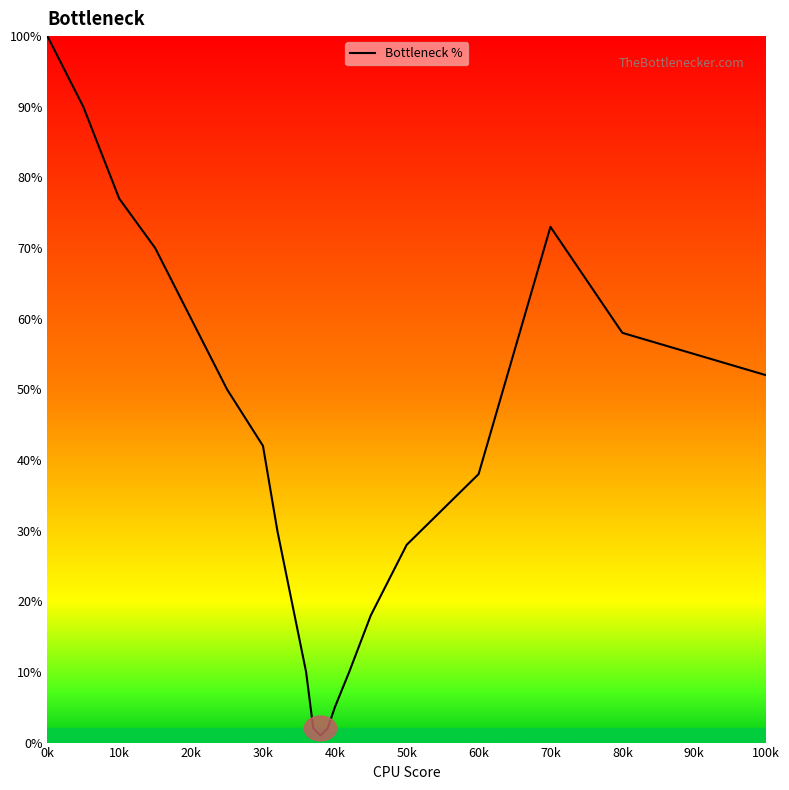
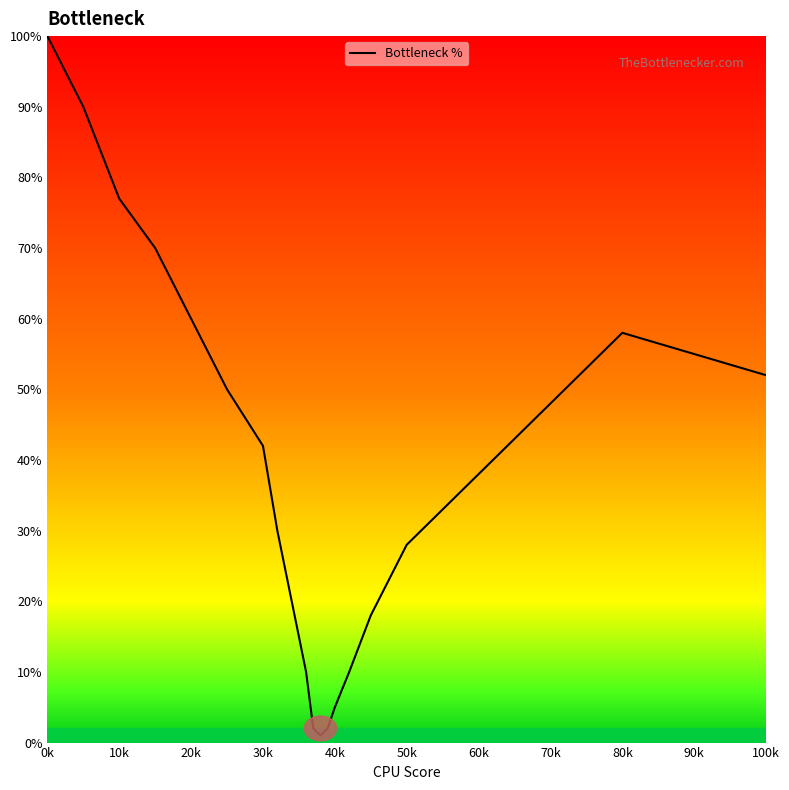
  {
    "0k": "100%",
    "10k": "77%",
    "20k": "60%",
    "30k": "42%",
    "40k": "5%",
    "50k": "28%",
    "60k": "38%",
-   "70k": "73%",
+   "70k": "48%",
    "80k": "58%",
    "100k": "52%"
  }
